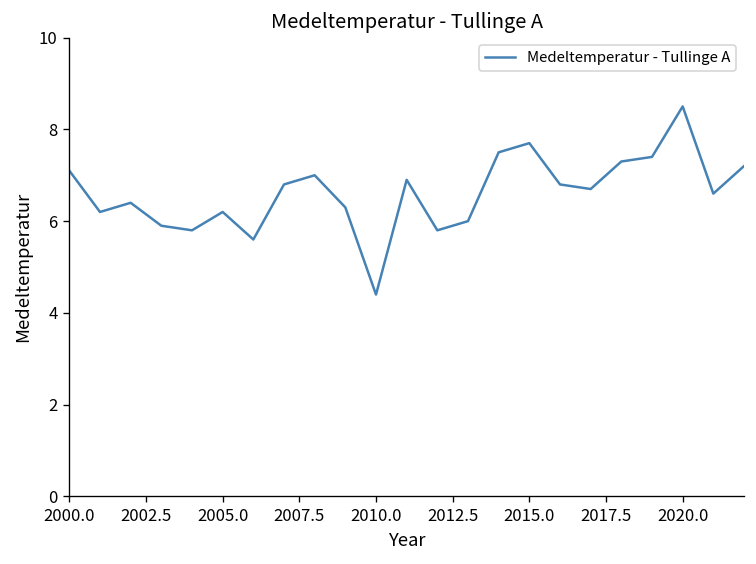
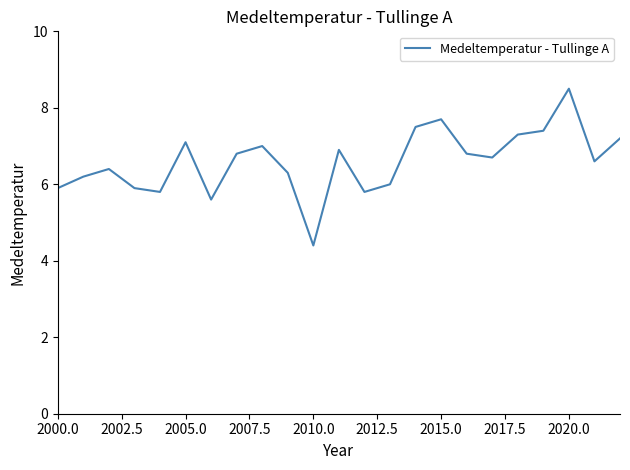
  {
-   "2000.0": 7.1,
-   "2005.0": 6.2,
+   "2000.0": 5.9,
+   "2005.0": 7.1,
    "2010.0": 4.4,
    "2015.0": 7.7,
    "2020.0": 8.5
  }
